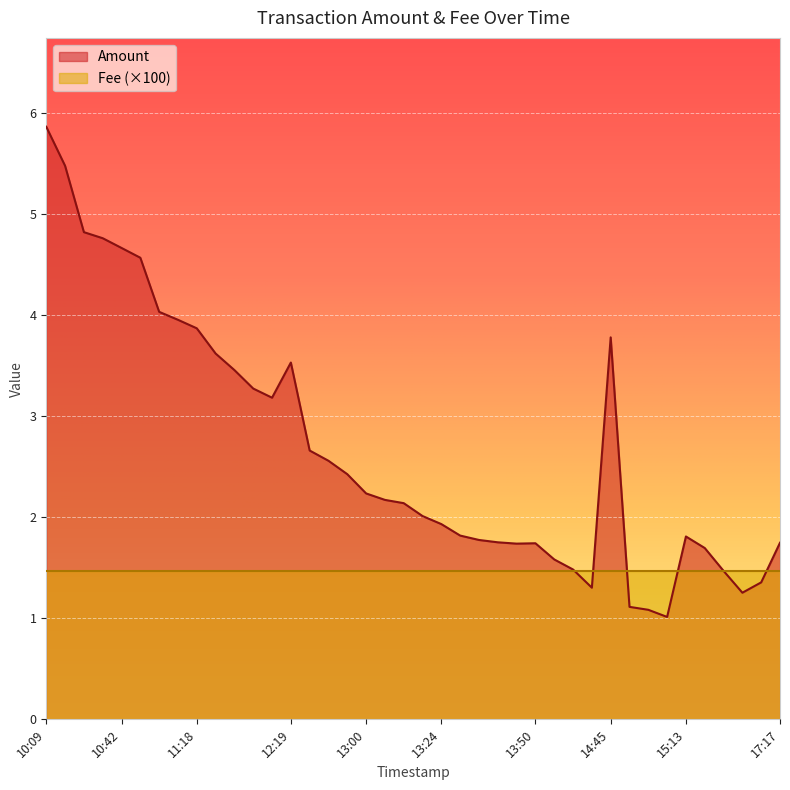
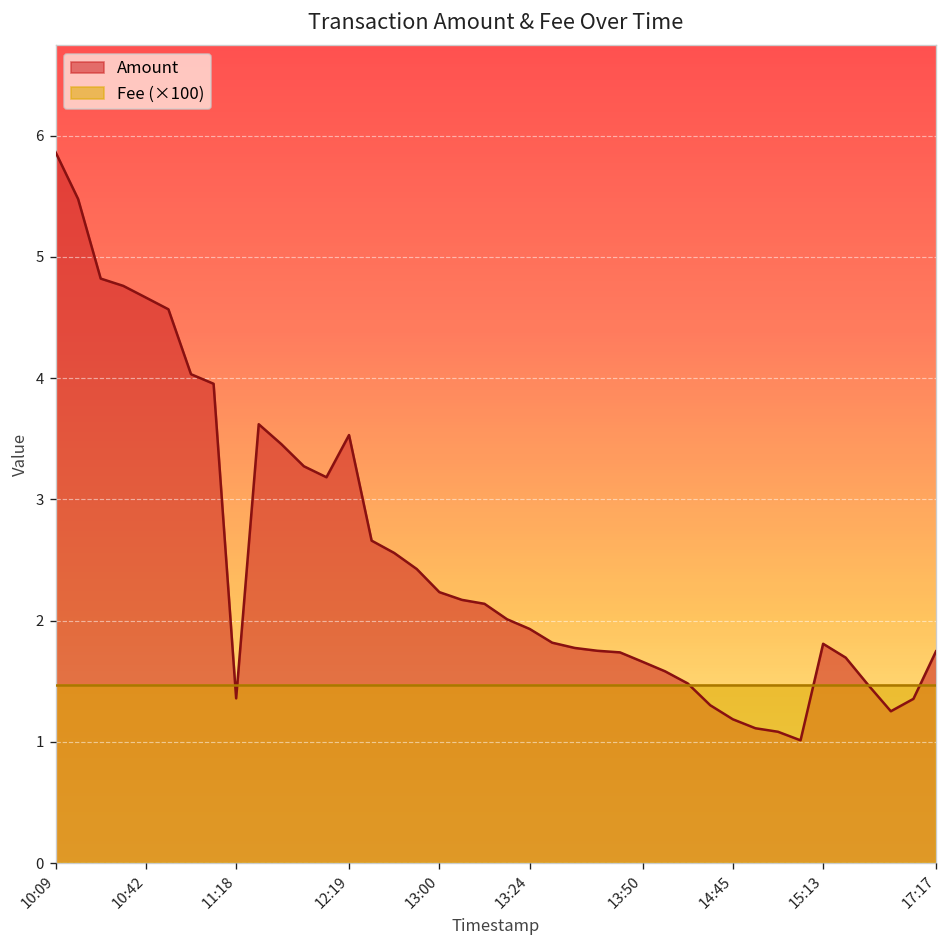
  {
    "Amount": {
      "10:09": 5.86,
      "10:42": 4.66,
-     "11:18": 3.87,
+     "11:18": 1.36,
      "12:19": 3.53,
      "13:00": 2.24,
      "13:24": 1.93,
-     "13:50": 1.74,
-     "14:45": 3.78,
+     "13:50": 1.66,
+     "14:45": 1.19,
      "15:13": 1.81,
      "17:17": 1.75
    },
    "Fee (×100)": {
      "10:09": 1.47,
      "10:42": 1.47,
      "11:18": 1.47,
      "12:19": 1.47,
      "13:00": 1.47,
      "13:24": 1.47,
      "13:50": 1.47,
      "14:45": 1.47,
      "15:13": 1.47,
      "17:17": 1.47
    }
  }
